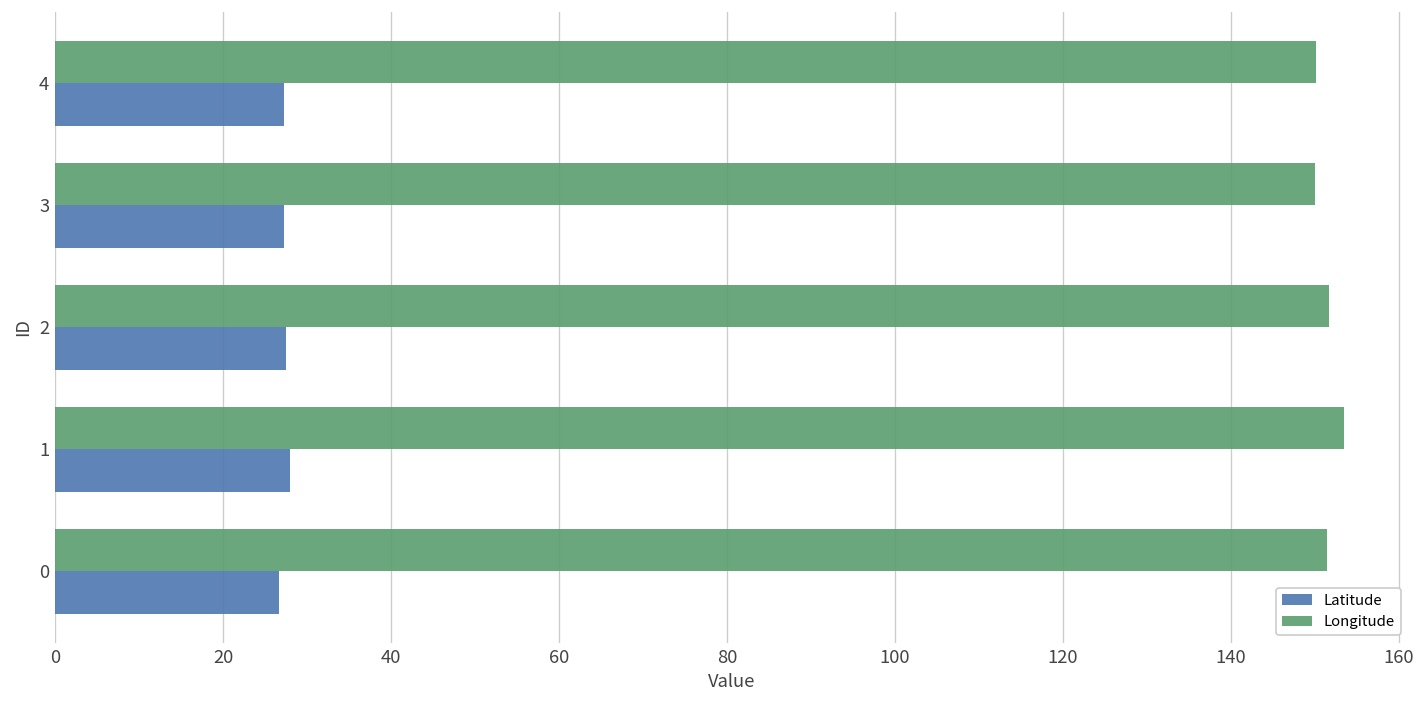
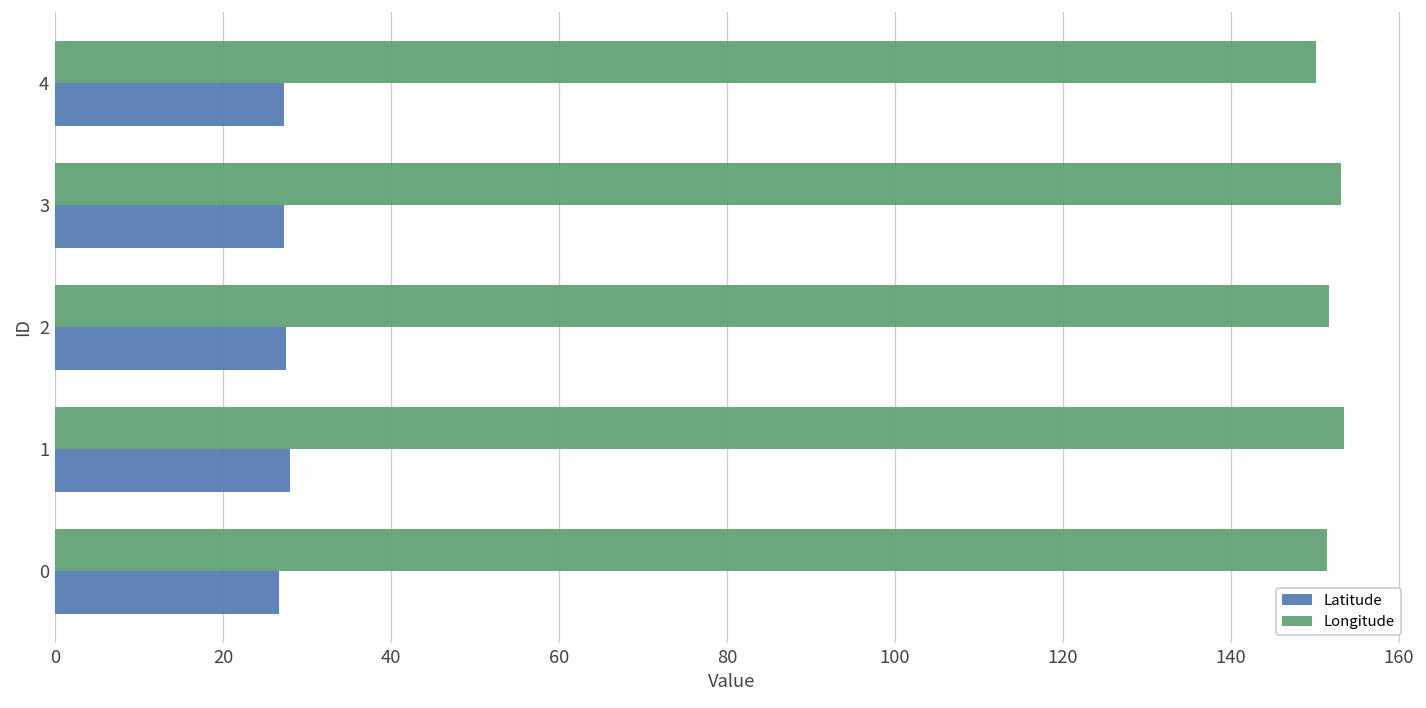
  {
    "Latitude": {
      "4": 27,
      "3": 27,
      "2": 27,
      "1": 28,
      "0": 27
    },
    "Longitude": {
      "4": 150,
-     "3": 150,
+     "3": 153,
      "2": 152,
      "1": 153,
      "0": 151
    }
  }
